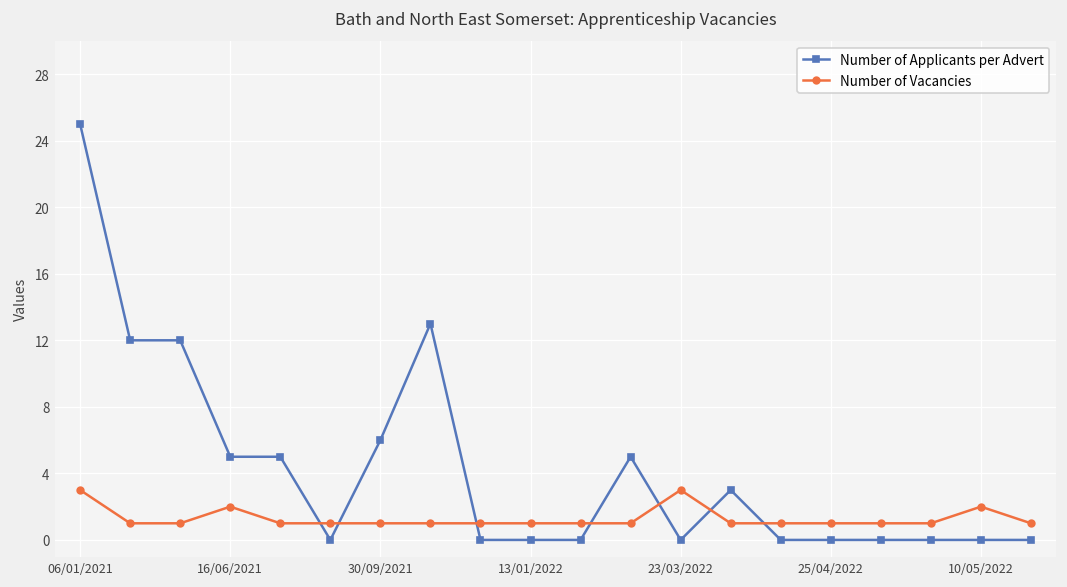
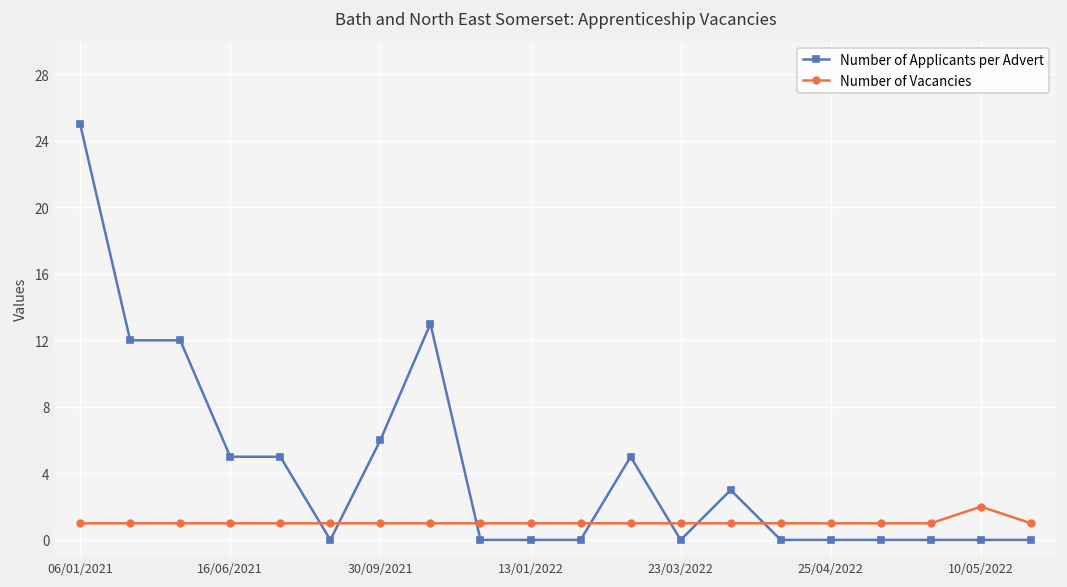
  {
    "Number of Applicants per Advert": {
      "06/01/2021": 25,
      "16/06/2021": 5,
      "30/09/2021": 6,
      "13/01/2022": 0,
      "23/03/2022": 0,
      "25/04/2022": 0,
      "10/05/2022": 0
    },
    "Number of Vacancies": {
-     "06/01/2021": 3,
-     "16/06/2021": 2,
+     "06/01/2021": 1,
+     "16/06/2021": 1,
      "30/09/2021": 1,
      "13/01/2022": 1,
-     "23/03/2022": 3,
+     "23/03/2022": 1,
      "25/04/2022": 1,
      "10/05/2022": 2
    }
  }
